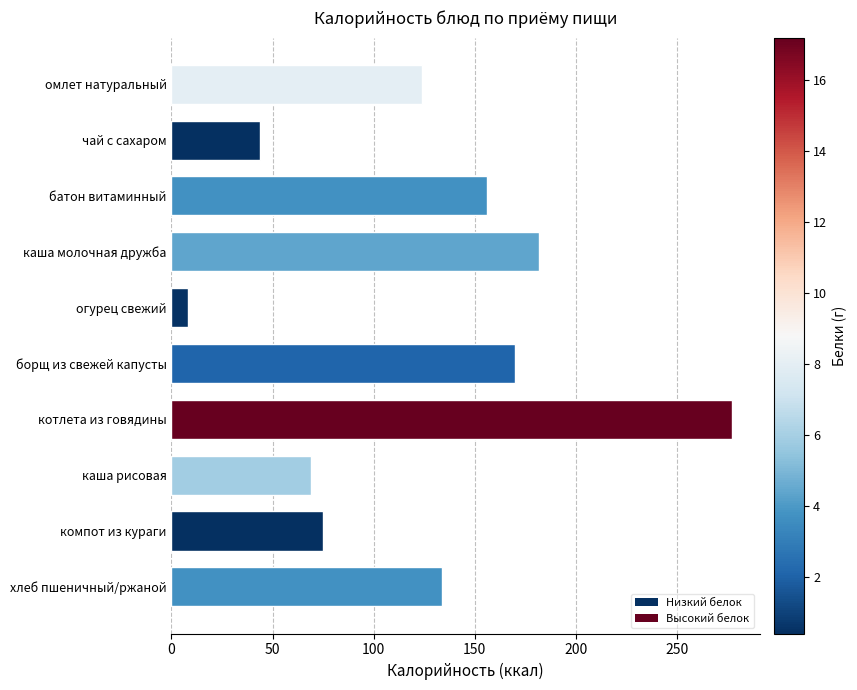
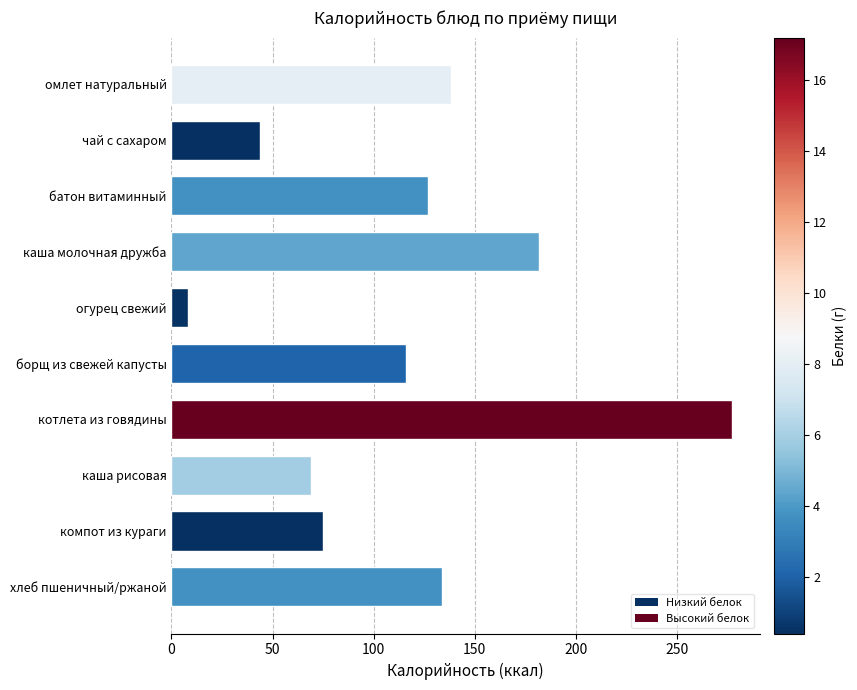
  {
-   "омлет натуральный": 124,
+   "омлет натуральный": 138,
    "чай с сахаром": 44,
-   "батон витаминный": 156,
+   "батон витаминный": 127,
    "каша молочная дружба": 182,
    "огурец свежий": 8,
-   "борщ из свежей капусты": 170,
+   "борщ из свежей капусты": 116,
    "котлета из говядины": 277,
    "каша рисовая": 69,
    "компот из кураги": 75,
    "хлеб пшеничный/ржаной": 134
  }
